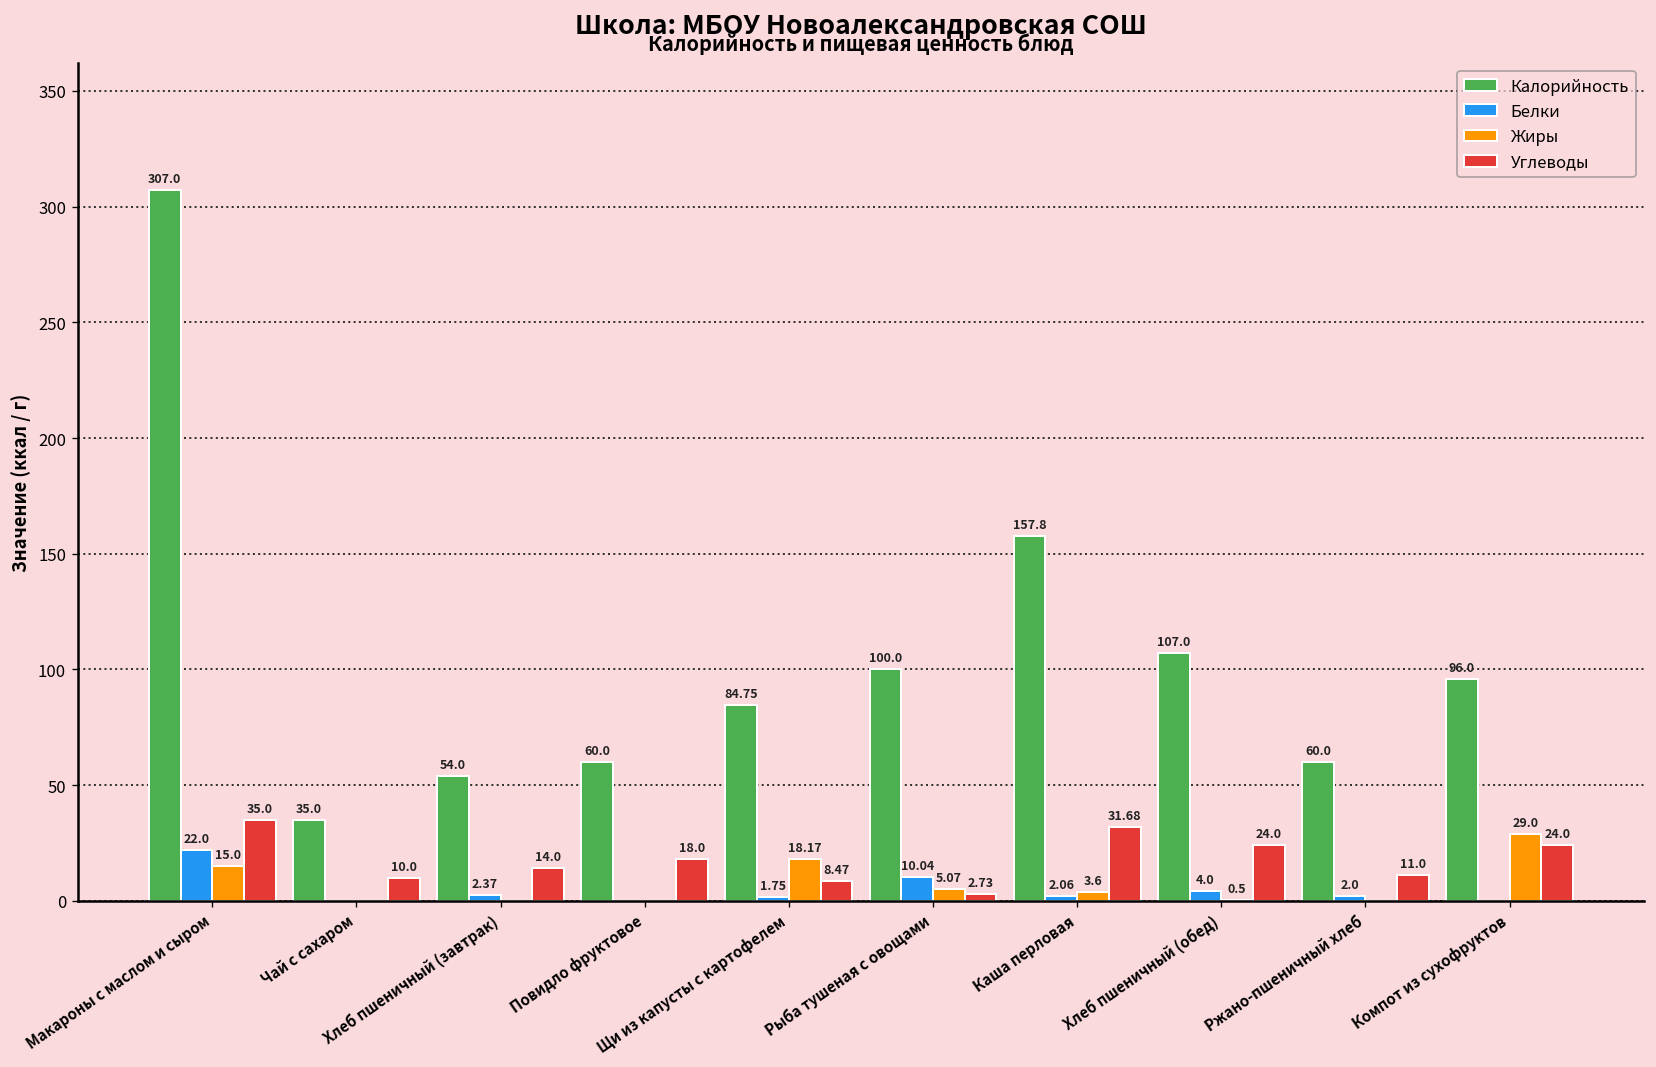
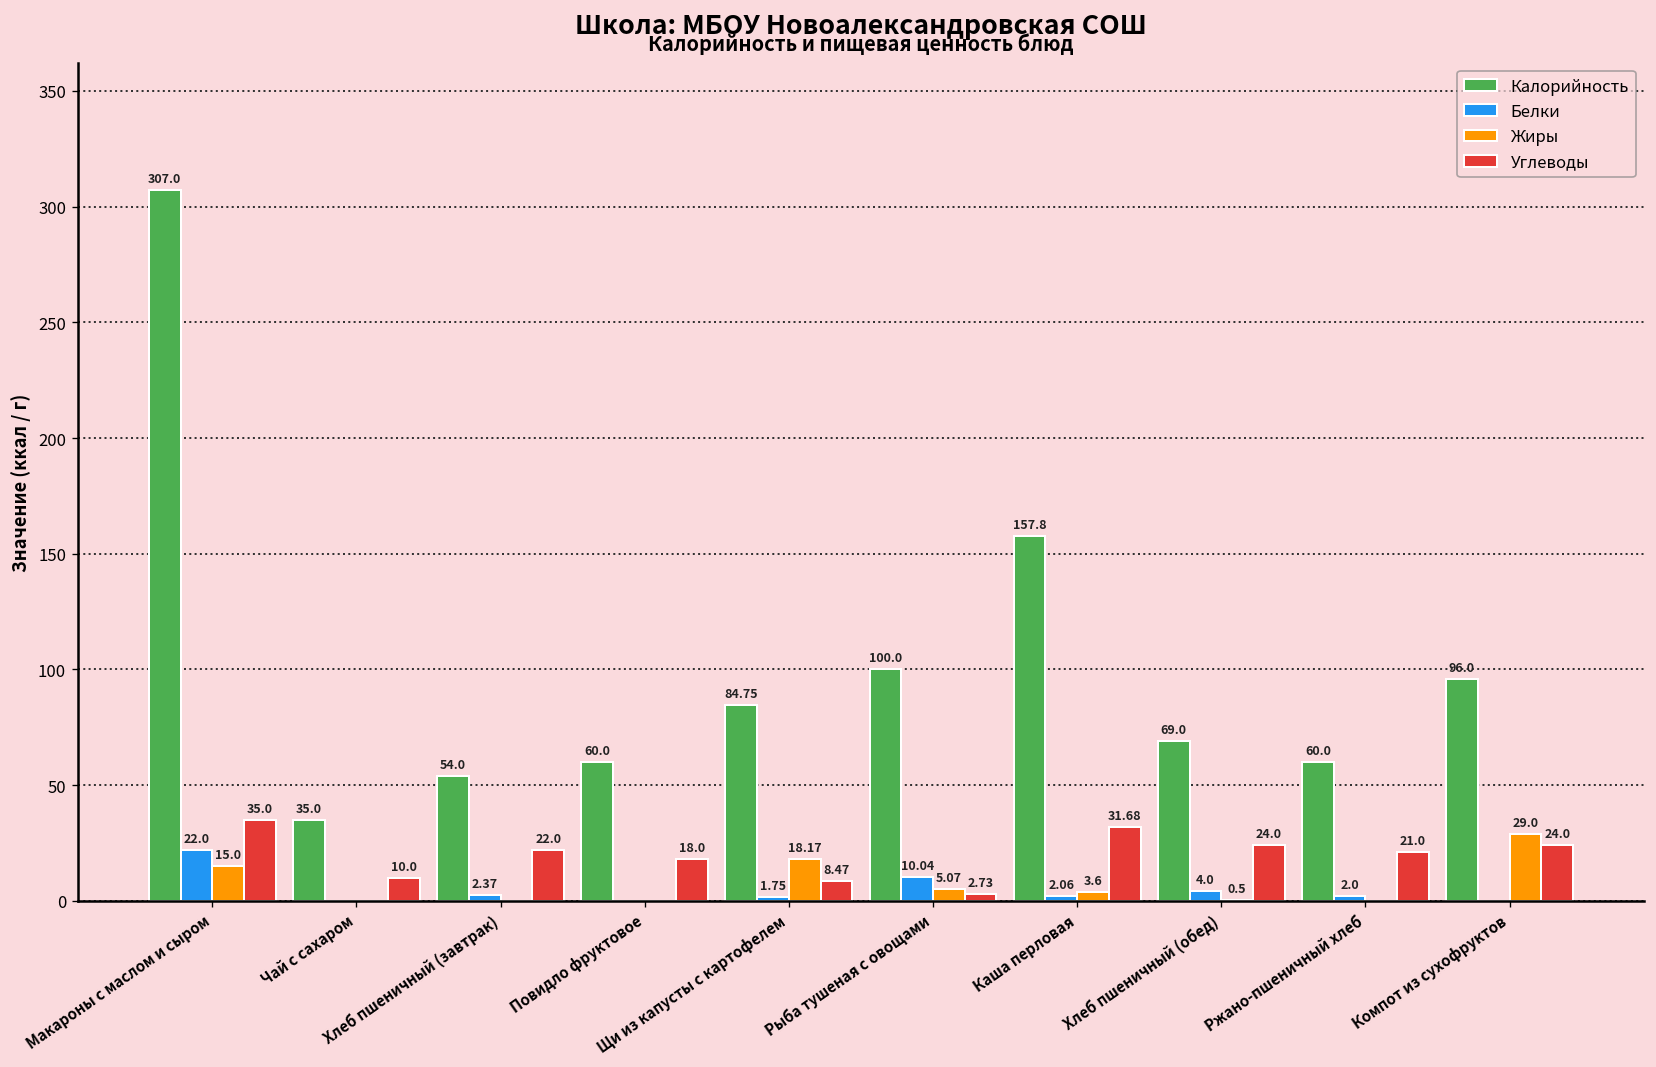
  {
    "Калорийность": {
      "Макароны с маслом и сыром": 307.0,
      "Чай с сахаром": 35.0,
      "Хлеб пшеничный (завтрак)": 54.0,
      "Повидло фруктовое": 60.0,
      "Щи из капусты с картофелем": 84.75,
      "Рыба тушеная с овощами": 100.0,
      "Каша перловая": 157.8,
-     "Хлеб пшеничный (обед)": 107.0,
+     "Хлеб пшеничный (обед)": 69.0,
      "Ржано-пшеничный хлеб": 60.0,
      "Компот из сухофруктов": 96.0
    },
    "Белки": {
      "Макароны с маслом и сыром": 22.0,
      "Хлеб пшеничный (завтрак)": 2.37,
      "Щи из капусты с картофелем": 1.75,
      "Рыба тушеная с овощами": 10.04,
      "Каша перловая": 2.06,
      "Хлеб пшеничный (обед)": 4.0,
      "Ржано-пшеничный хлеб": 2.0
    },
    "Жиры": {
      "Макароны с маслом и сыром": 15.0,
      "Щи из капусты с картофелем": 18.17,
      "Рыба тушеная с овощами": 5.07,
      "Каша перловая": 3.6,
      "Хлеб пшеничный (обед)": 0.5,
      "Компот из сухофруктов": 29.0
    },
    "Углеводы": {
      "Макароны с маслом и сыром": 35.0,
      "Чай с сахаром": 10.0,
-     "Хлеб пшеничный (завтрак)": 14.0,
+     "Хлеб пшеничный (завтрак)": 22.0,
      "Повидло фруктовое": 18.0,
      "Щи из капусты с картофелем": 8.47,
      "Рыба тушеная с овощами": 2.73,
      "Каша перловая": 31.68,
      "Хлеб пшеничный (обед)": 24.0,
-     "Ржано-пшеничный хлеб": 11.0,
+     "Ржано-пшеничный хлеб": 21.0,
      "Компот из сухофруктов": 24.0
    }
  }
